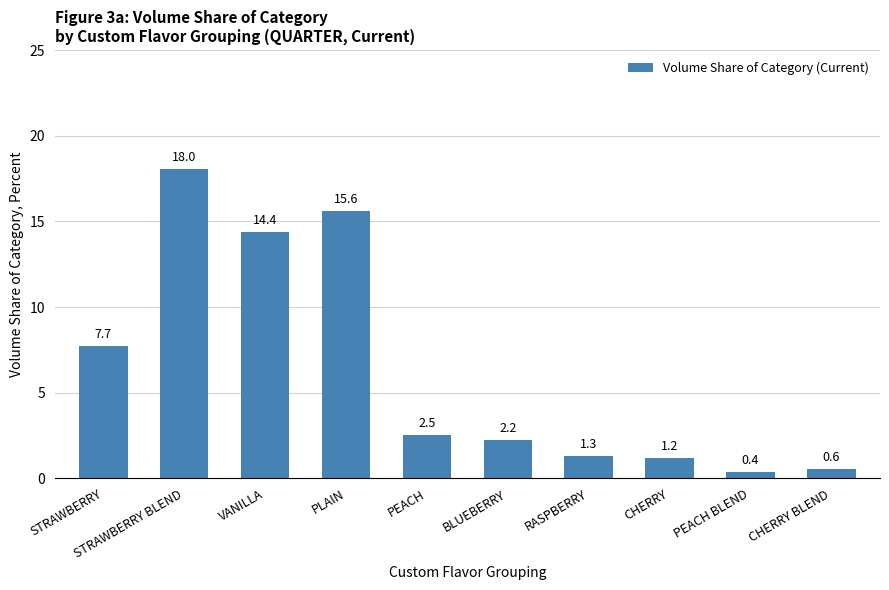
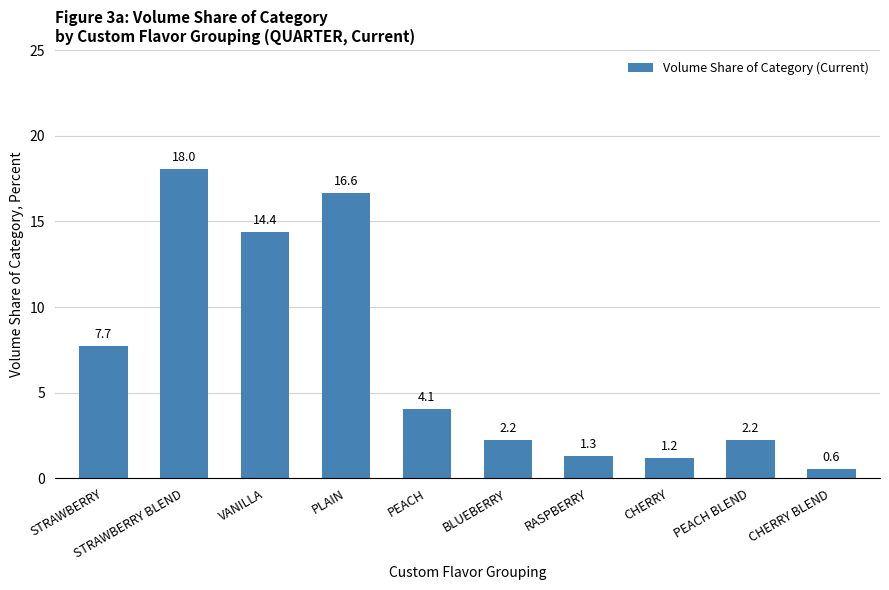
  {
    "STRAWBERRY": 7.7,
    "STRAWBERRY BLEND": 18.0,
    "VANILLA": 14.4,
-   "PLAIN": 15.6,
-   "PEACH": 2.5,
+   "PLAIN": 16.6,
+   "PEACH": 4.1,
    "BLUEBERRY": 2.2,
    "RASPBERRY": 1.3,
    "CHERRY": 1.2,
-   "PEACH BLEND": 0.4,
+   "PEACH BLEND": 2.2,
    "CHERRY BLEND": 0.6
  }
